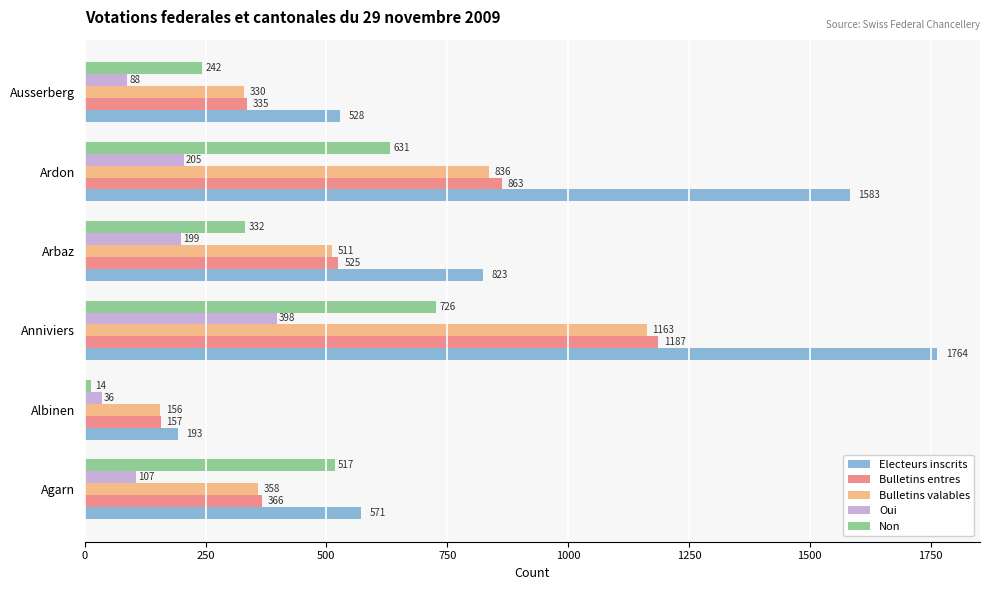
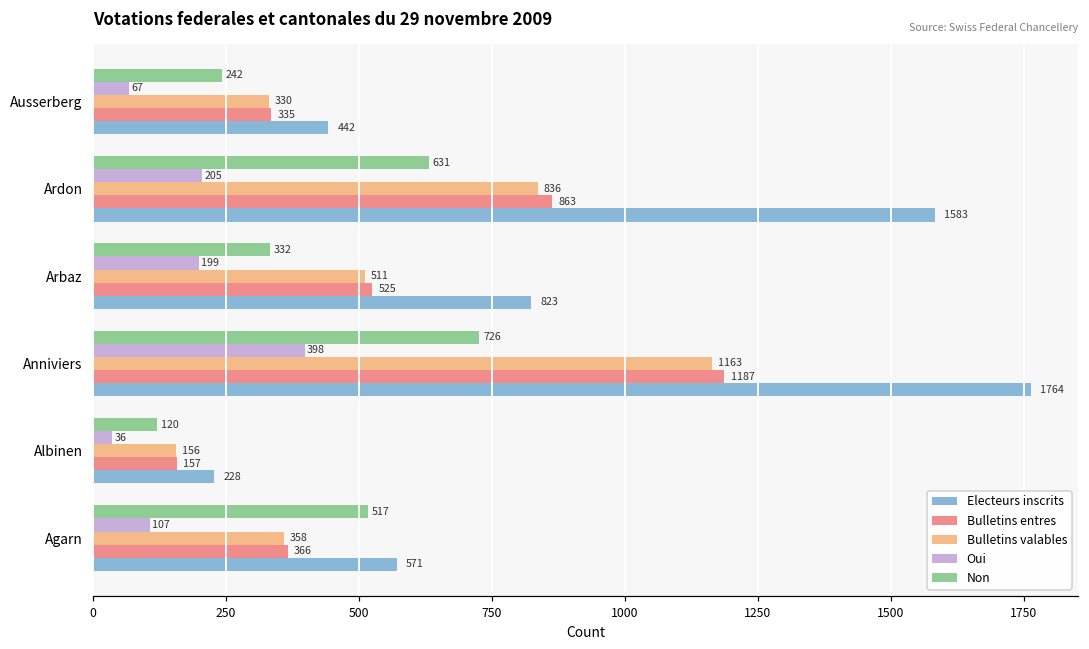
  {
    "Electeurs inscrits": {
-     "Ausserberg": 528,
+     "Ausserberg": 442,
      "Ardon": 1583,
      "Arbaz": 823,
      "Anniviers": 1764,
-     "Albinen": 193,
+     "Albinen": 228,
      "Agarn": 571
    },
    "Oui": {
-     "Ausserberg": 88,
+     "Ausserberg": 67,
      "Ardon": 205,
      "Arbaz": 199,
      "Anniviers": 398,
      "Albinen": 36,
      "Agarn": 107
    },
    "Non": {
      "Ausserberg": 242,
      "Ardon": 631,
      "Arbaz": 332,
      "Anniviers": 726,
-     "Albinen": 14,
+     "Albinen": 120,
      "Agarn": 517
    }
  }
